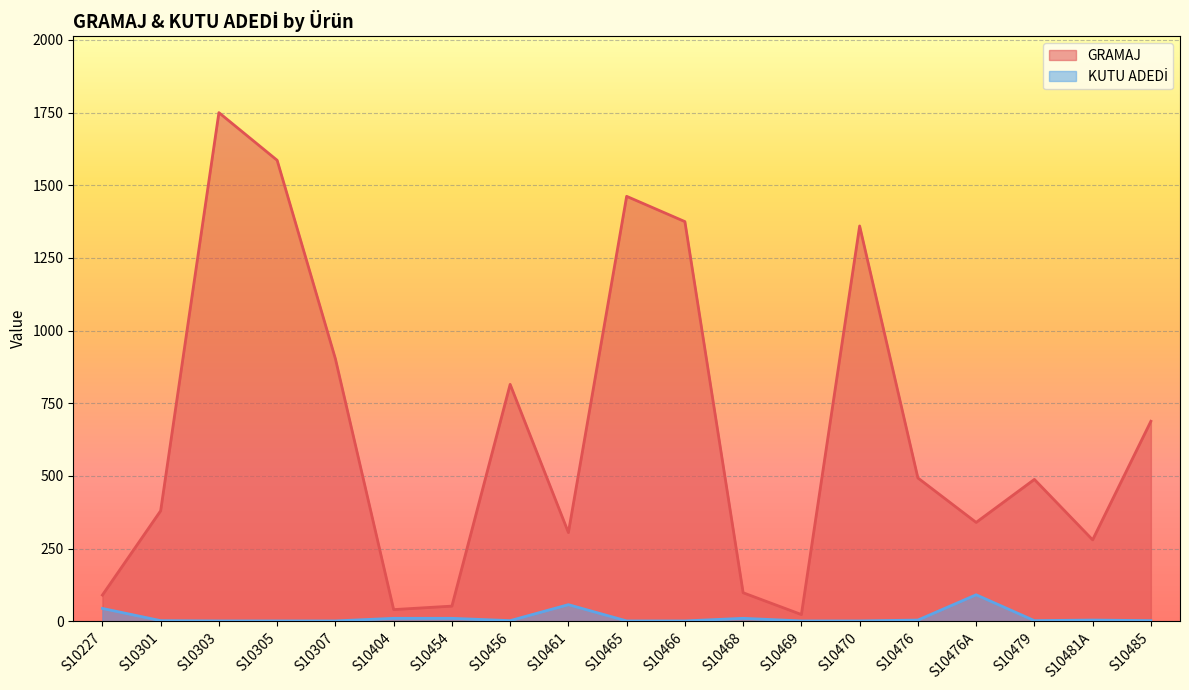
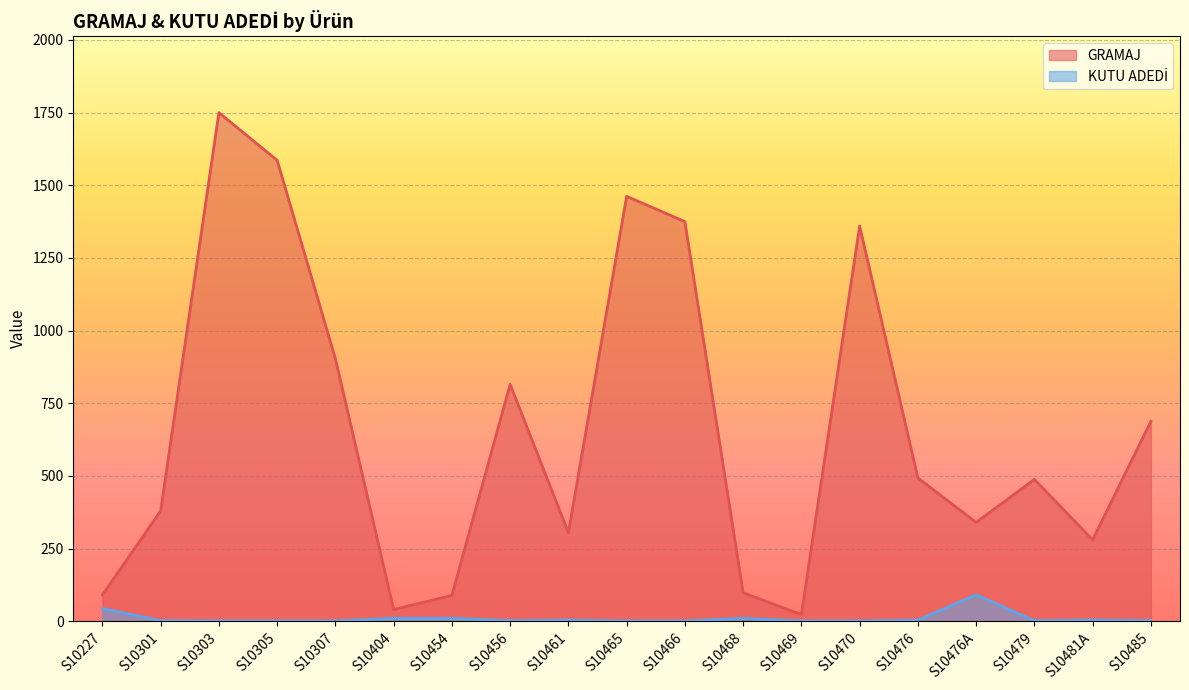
  {
    "GRAMAJ": {
      "S10227": 90,
      "S10301": 380,
      "S10303": 1750,
      "S10305": 1590,
      "S10307": 900,
      "S10404": 40,
-     "S10454": 50,
+     "S10454": 90,
      "S10456": 820,
      "S10461": 310,
      "S10465": 1460,
      "S10466": 1380,
      "S10468": 100,
      "S10469": 20,
      "S10470": 1360,
      "S10476": 490,
      "S10476A": 340,
      "S10479": 490,
      "S10481A": 280,
      "S10485": 690
    },
    "KUTU ADEDİ": {
      "S10227": 40,
      "S10301": 0,
      "S10303": 0,
      "S10305": 0,
      "S10307": 0,
      "S10404": 10,
      "S10454": 10,
      "S10456": 0,
-     "S10461": 60,
+     "S10461": 0,
      "S10465": 0,
      "S10466": 0,
      "S10468": 10,
      "S10469": 0,
      "S10470": 0,
      "S10476": 0,
      "S10476A": 90,
      "S10479": 0,
      "S10481A": 0,
      "S10485": 0
    }
  }
